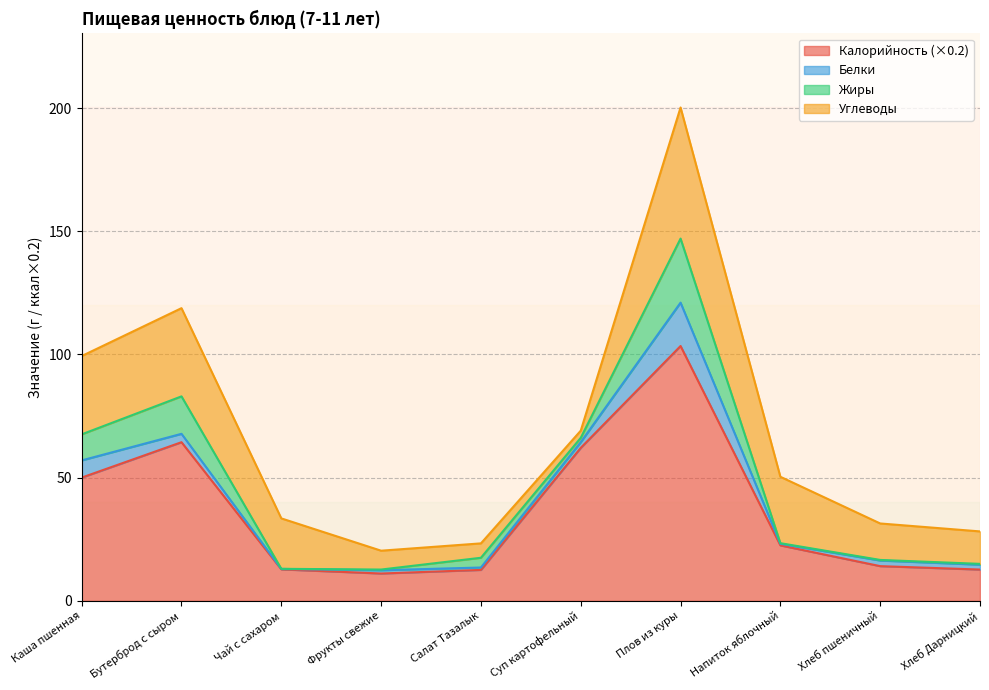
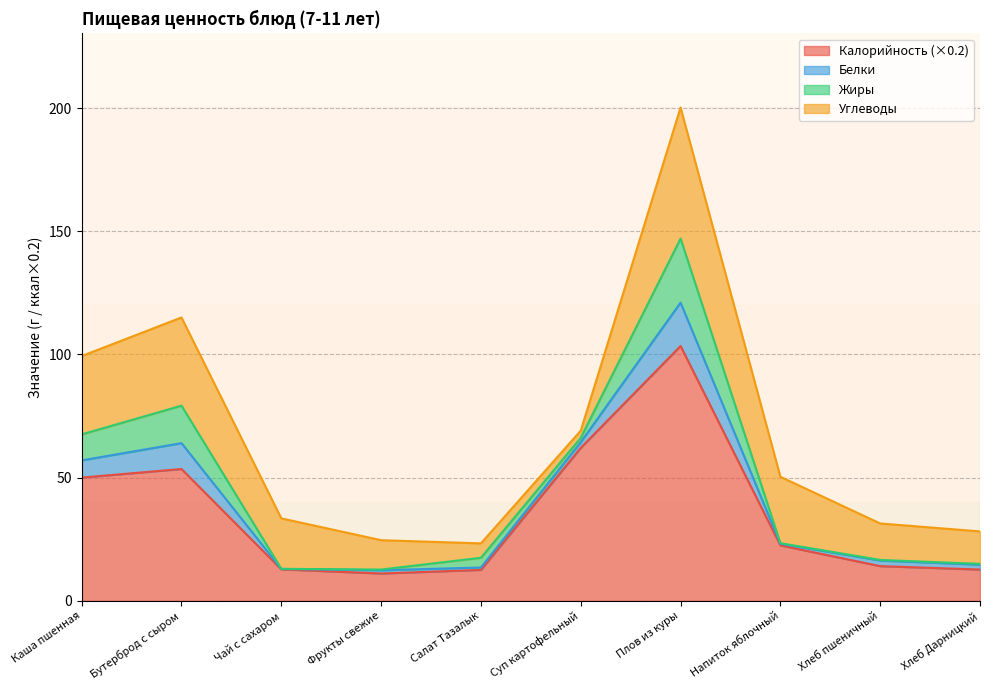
  {
    "Калорийность (×0.2)": {
      "Каша пшенная": 50,
-     "Бутерброд с сыром": 64,
+     "Бутерброд с сыром": 54,
      "Фрукты свежие": 11,
      "Суп картофельный": 62,
      "Плов из куры": 103,
      "Хлеб пшеничный": 14,
      "Хлеб Дарницкий": 13
    },
    "Белки": {
      "Каша пшенная": 7,
-     "Бутерброд с сыром": 3,
+     "Бутерброд с сыром": 11,
      "Суп картофельный": 2,
      "Плов из куры": 18
    },
    "Жиры": {
      "Каша пшенная": 11,
      "Бутерброд с сыром": 15,
      "Салат Тазалык": 4,
      "Суп картофельный": 2,
      "Плов из куры": 26
    },
    "Углеводы": {
      "Каша пшенная": 32,
      "Бутерброд с сыром": 36,
      "Чай с сахаром": 20,
-     "Фрукты свежие": 8,
+     "Фрукты свежие": 12,
      "Салат Тазалык": 6,
      "Суп картофельный": 3,
      "Плов из куры": 53,
      "Напиток яблочный": 27,
      "Хлеб пшеничный": 15,
      "Хлеб Дарницкий": 13
    }
  }
